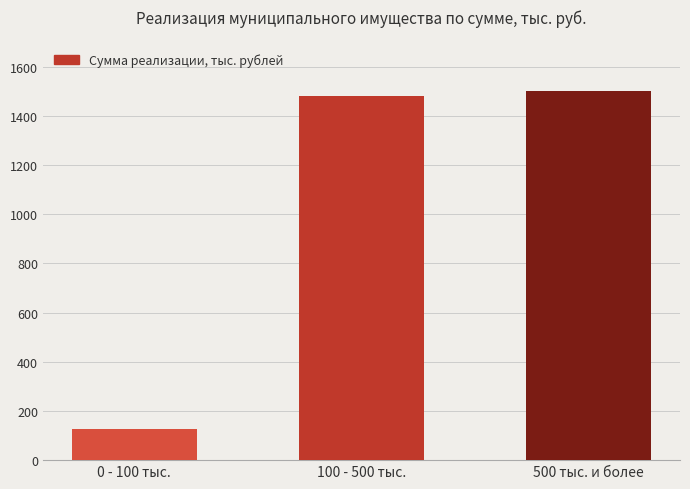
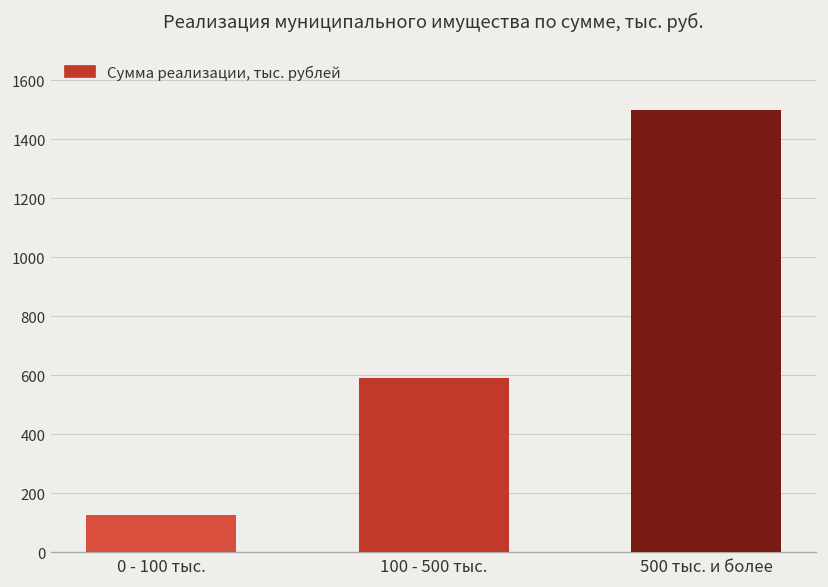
  {
    "0 - 100 тыс.": 130,
-   "100 - 500 тыс.": 1480,
+   "100 - 500 тыс.": 590,
    "500 тыс. и более": 1500
  }
